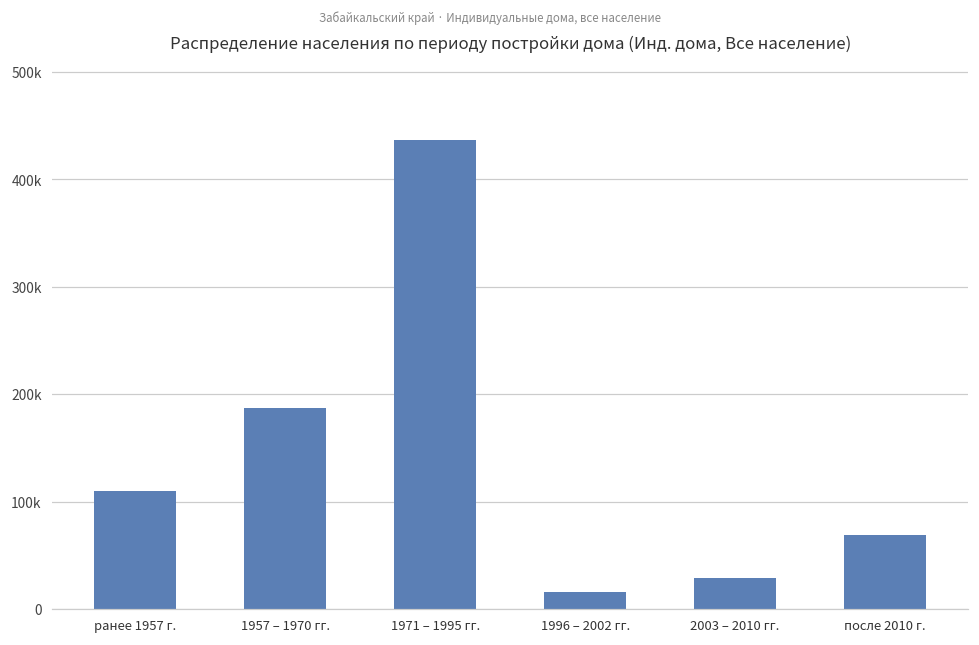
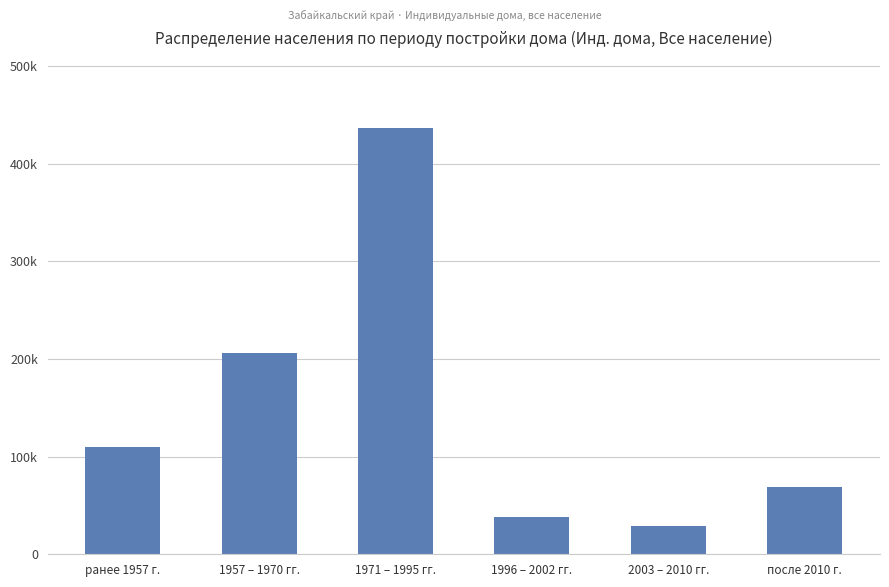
  {
    "ранее 1957 г.": 110000,
-   "1957 – 1970 гг.": 190000,
+   "1957 – 1970 гг.": 210000,
    "1971 – 1995 гг.": 440000,
-   "1996 – 2002 гг.": 20000,
+   "1996 – 2002 гг.": 40000,
    "2003 – 2010 гг.": 30000,
    "после 2010 г.": 70000
  }
